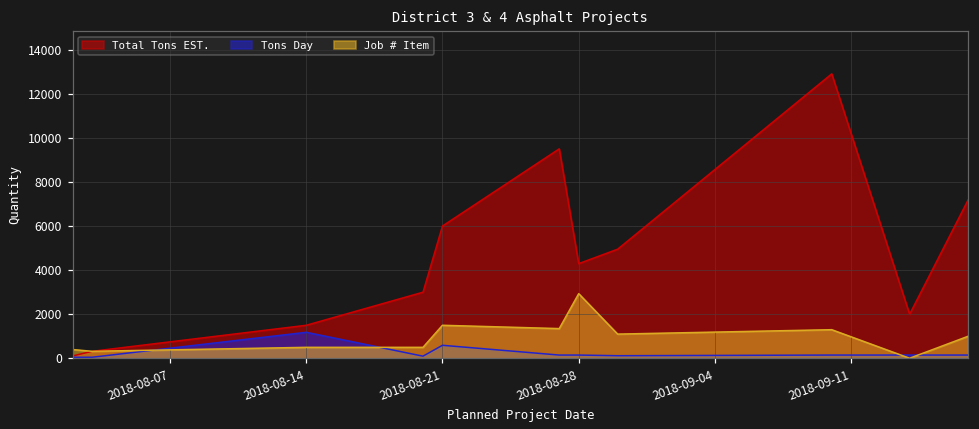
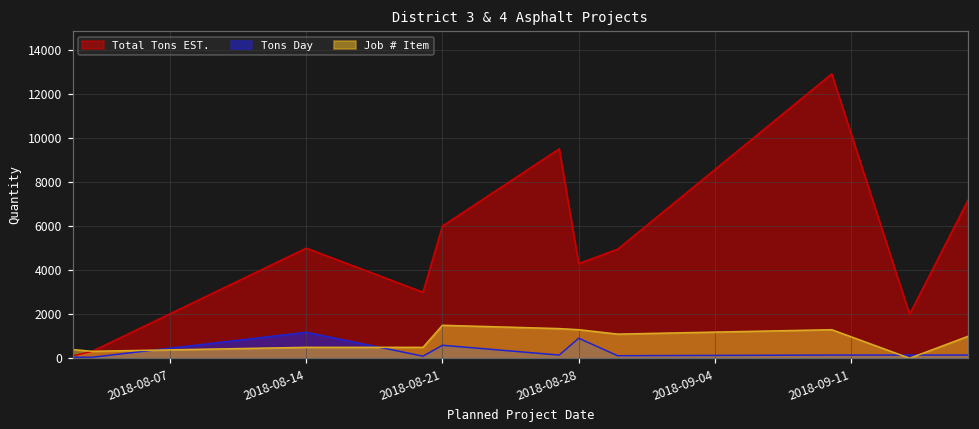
  {
    "Total Tons EST.": {
-     "2018-08-14": 1500,
+     "2018-08-14": 5000,
      "2018-08-21": 6000,
      "2018-08-28": 4300
    },
    "Tons Day": {
      "2018-08-14": 1200,
      "2018-08-21": 600,
-     "2018-08-28": 200
+     "2018-08-28": 900
    },
    "Job # Item": {
      "2018-08-14": 500,
      "2018-08-21": 1500,
-     "2018-08-28": 2900
+     "2018-08-28": 1300
    }
  }
